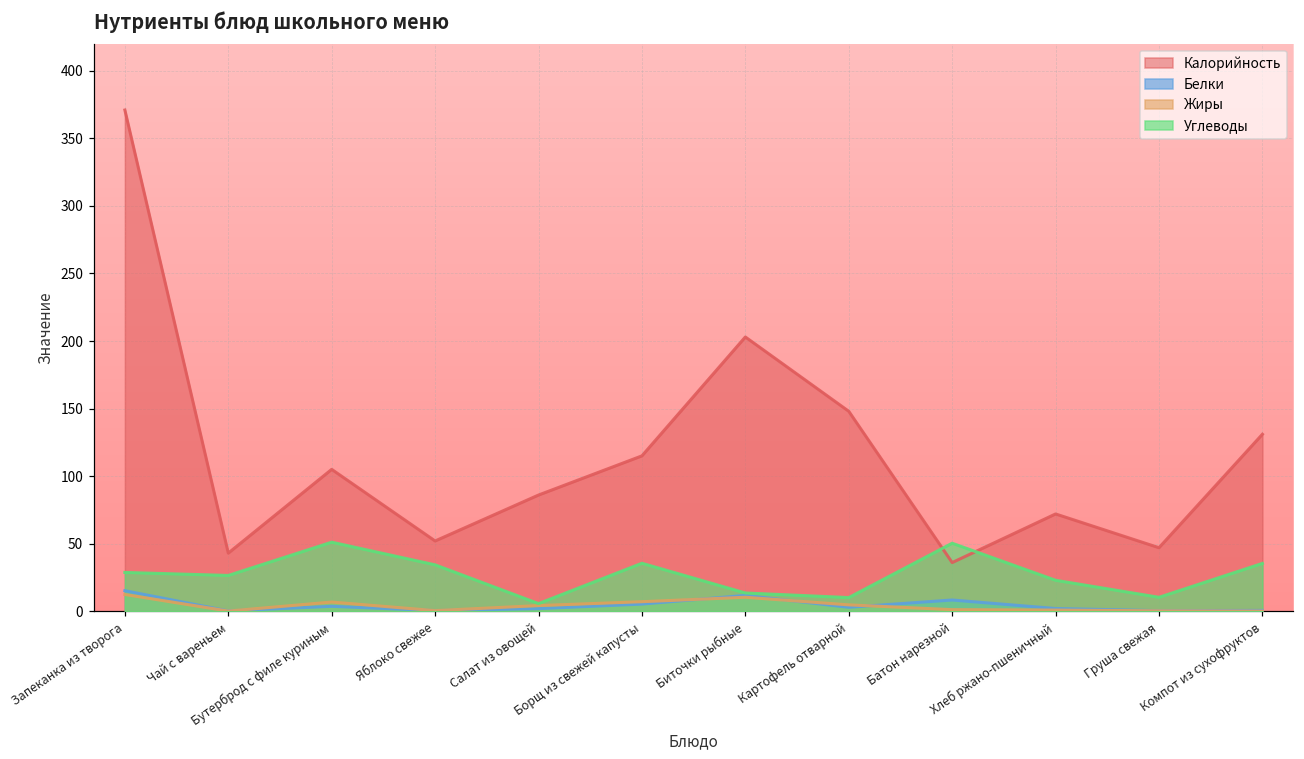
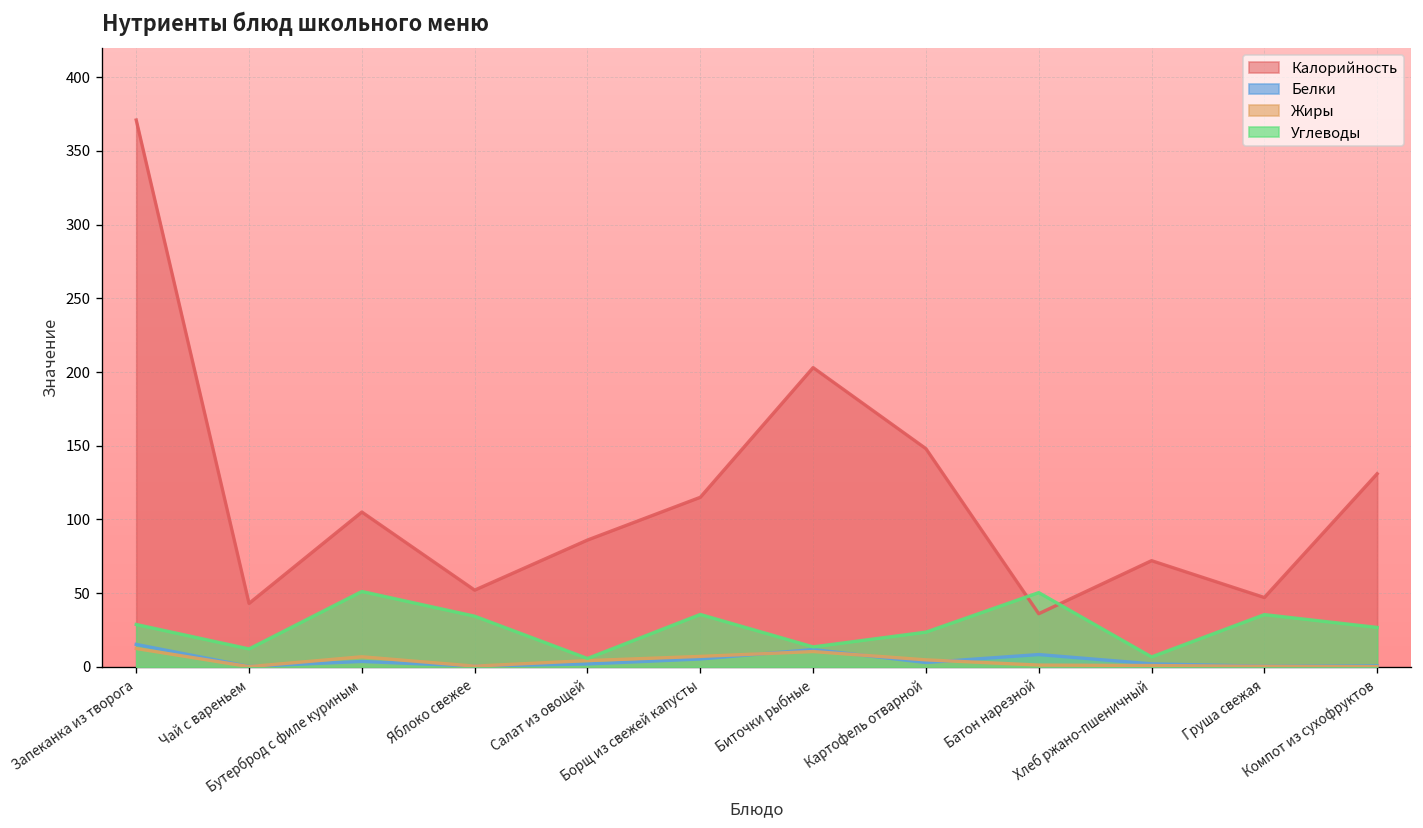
  {
    "Белки": {
      "Запеканка из творога": 15,
      "Бутерброд с филе куриным": 4,
      "Салат из овощей": 2,
      "Батон нарезной": 8
    },
    "Углеводы": {
      "Запеканка из творога": 29,
-     "Чай с вареньем": 26,
+     "Чай с вареньем": 12,
      "Бутерброд с филе куриным": 51,
      "Яблоко свежее": 34,
      "Борщ из свежей капусты": 36,
-     "Картофель отварной": 10,
+     "Картофель отварной": 24,
      "Батон нарезной": 50,
-     "Хлеб ржано-пшеничный": 23,
-     "Груша свежая": 10,
-     "Компот из сухофруктов": 35
+     "Хлеб ржано-пшеничный": 7,
+     "Груша свежая": 35,
+     "Компот из сухофруктов": 27
    }
  }
